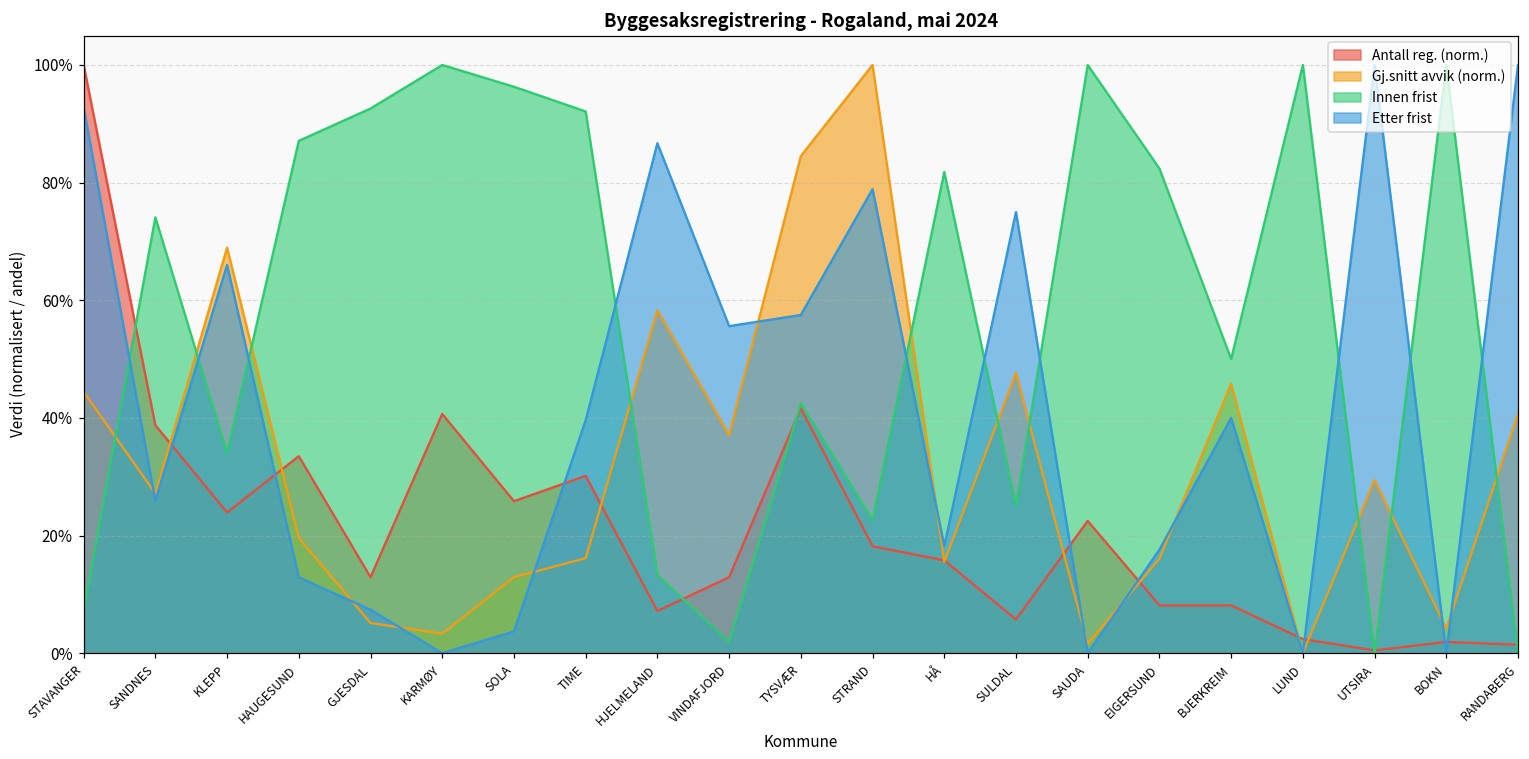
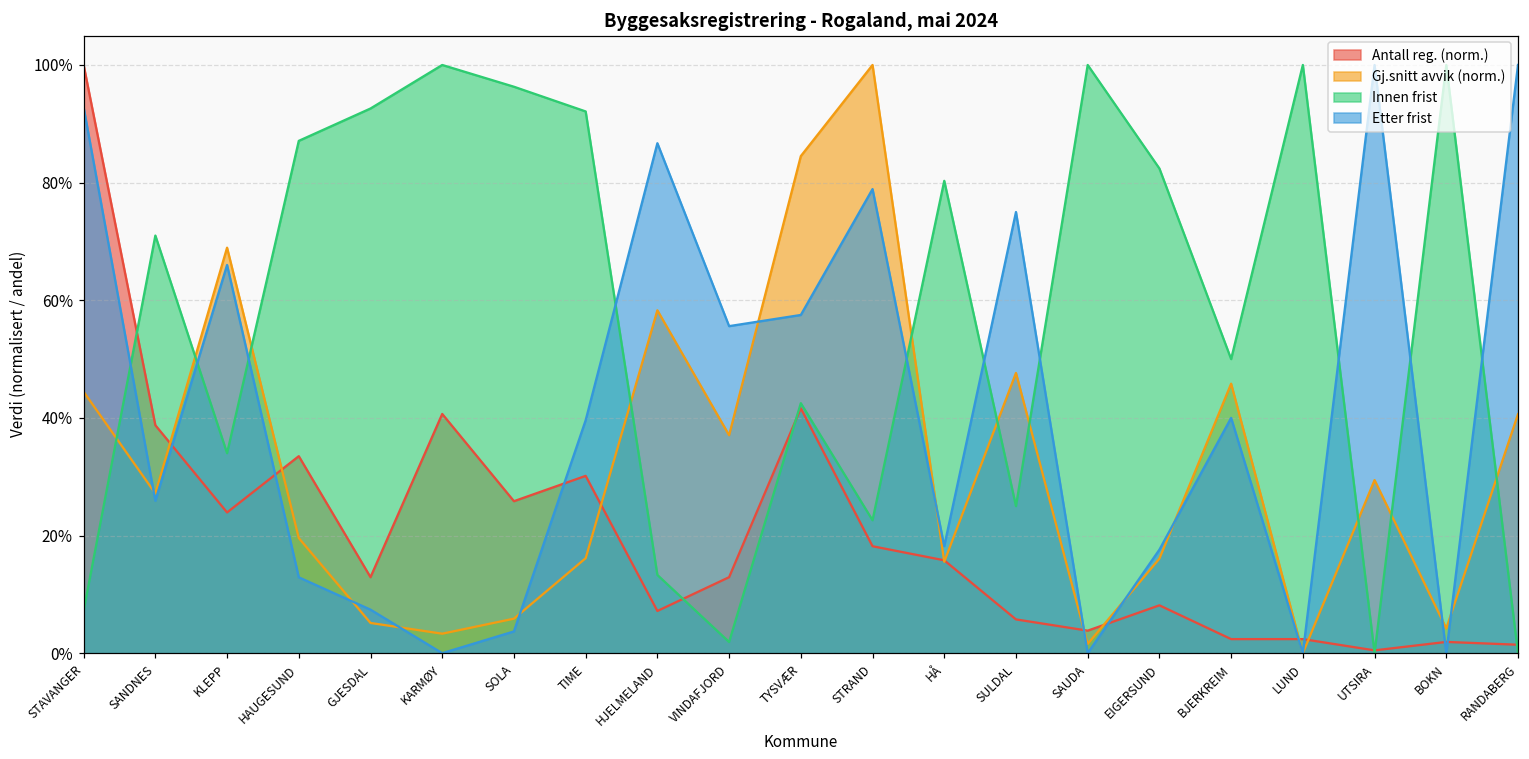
  {
    "Antall reg. (norm.)": {
      "STAVANGER": "100%",
      "SANDNES": "39%",
      "KLEPP": "24%",
      "HAUGESUND": "33%",
      "GJESDAL": "13%",
      "KARMØY": "41%",
      "SOLA": "26%",
      "TIME": "30%",
      "HJELMELAND": "7%",
      "VINDAFJORD": "13%",
      "TYSVÆR": "42%",
      "STRAND": "18%",
      "SULDAL": "6%",
-     "SAUDA": "22%",
+     "SAUDA": "4%",
      "EIGERSUND": "8%",
-     "BJERKREIM": "8%",
+     "BJERKREIM": "2%",
      "LUND": "2%",
      "UTSIRA": "0%",
      "BOKN": "2%",
      "RANDABERG": "1%"
    },
    "Gj.snitt avvik (norm.)": {
      "STAVANGER": "44%",
      "SANDNES": "27%",
      "KLEPP": "69%",
      "HAUGESUND": "20%",
      "GJESDAL": "5%",
      "KARMØY": "3%",
-     "SOLA": "13%",
+     "SOLA": "6%",
      "TIME": "16%",
      "HJELMELAND": "58%",
      "VINDAFJORD": "37%",
      "TYSVÆR": "85%",
      "STRAND": "100%",
      "SULDAL": "48%",
      "SAUDA": "2%",
      "EIGERSUND": "16%",
      "BJERKREIM": "46%",
      "UTSIRA": "29%",
      "BOKN": "4%",
      "RANDABERG": "41%"
    },
    "Innen frist": {
      "STAVANGER": "7%",
-     "SANDNES": "74%",
+     "SANDNES": "71%",
      "KLEPP": "34%",
      "HAUGESUND": "87%",
      "GJESDAL": "93%",
      "KARMØY": "100%",
      "SOLA": "96%",
      "TIME": "92%",
      "HJELMELAND": "13%",
      "VINDAFJORD": "2%",
      "TYSVÆR": "43%",
      "STRAND": "23%",
-     "HÅ": "82%",
+     "HÅ": "80%",
      "SULDAL": "25%",
      "SAUDA": "100%",
      "EIGERSUND": "82%",
      "BJERKREIM": "50%",
      "LUND": "100%",
      "UTSIRA": "0%",
      "RANDABERG": "0%"
    },
    "Etter frist": {
      "STAVANGER": "93%",
      "SANDNES": "26%",
      "KLEPP": "66%",
      "HAUGESUND": "13%",
      "GJESDAL": "7%",
      "KARMØY": "0%",
      "SOLA": "4%",
      "TIME": "40%",
      "HJELMELAND": "87%",
      "VINDAFJORD": "56%",
      "TYSVÆR": "57%",
      "STRAND": "79%",
      "HÅ": "18%",
      "SULDAL": "75%",
      "SAUDA": "0%",
      "EIGERSUND": "18%",
      "BJERKREIM": "40%",
      "BOKN": "0%",
      "RANDABERG": "100%"
    }
  }
